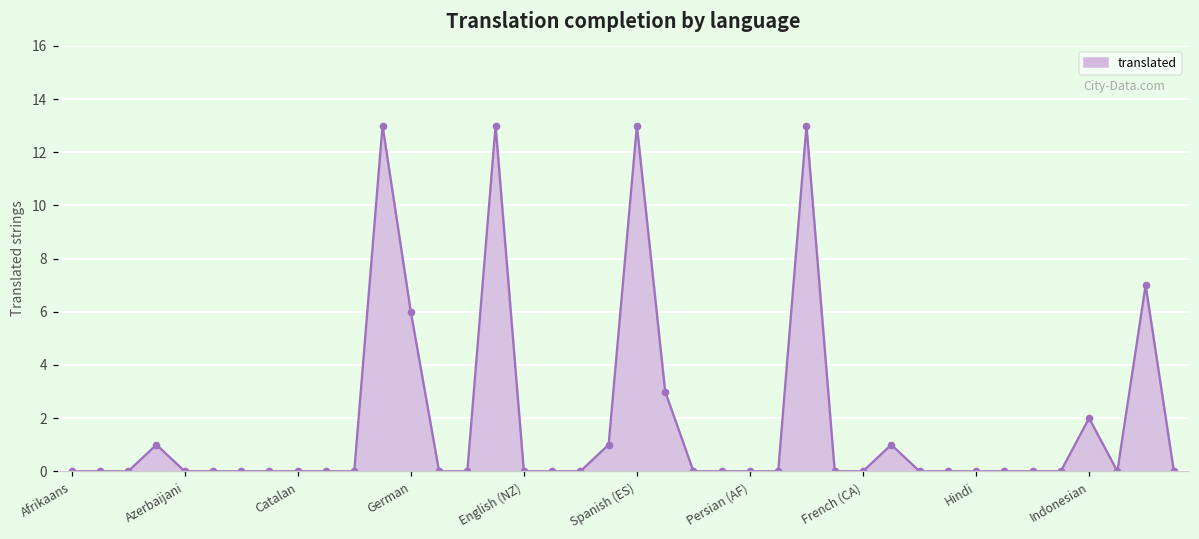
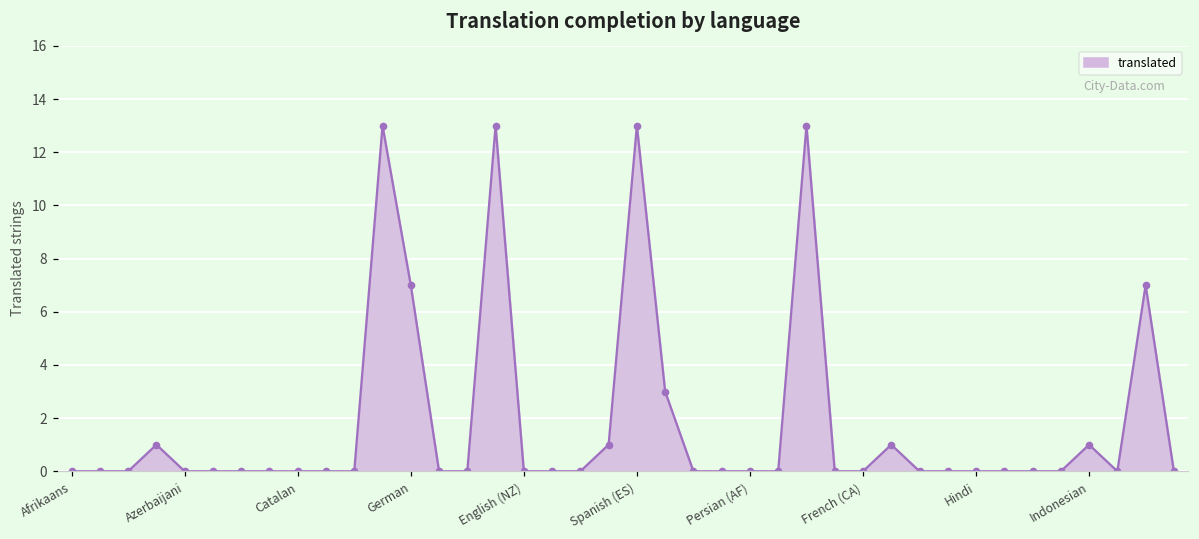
  {
    "Afrikaans": 0,
    "Azerbaijani": 0,
    "Catalan": 0,
-   "German": 6,
+   "German": 7,
    "English (NZ)": 0,
    "Spanish (ES)": 13,
    "Persian (AF)": 0,
    "French (CA)": 0,
    "Hindi": 0,
-   "Indonesian": 2
+   "Indonesian": 1
  }
